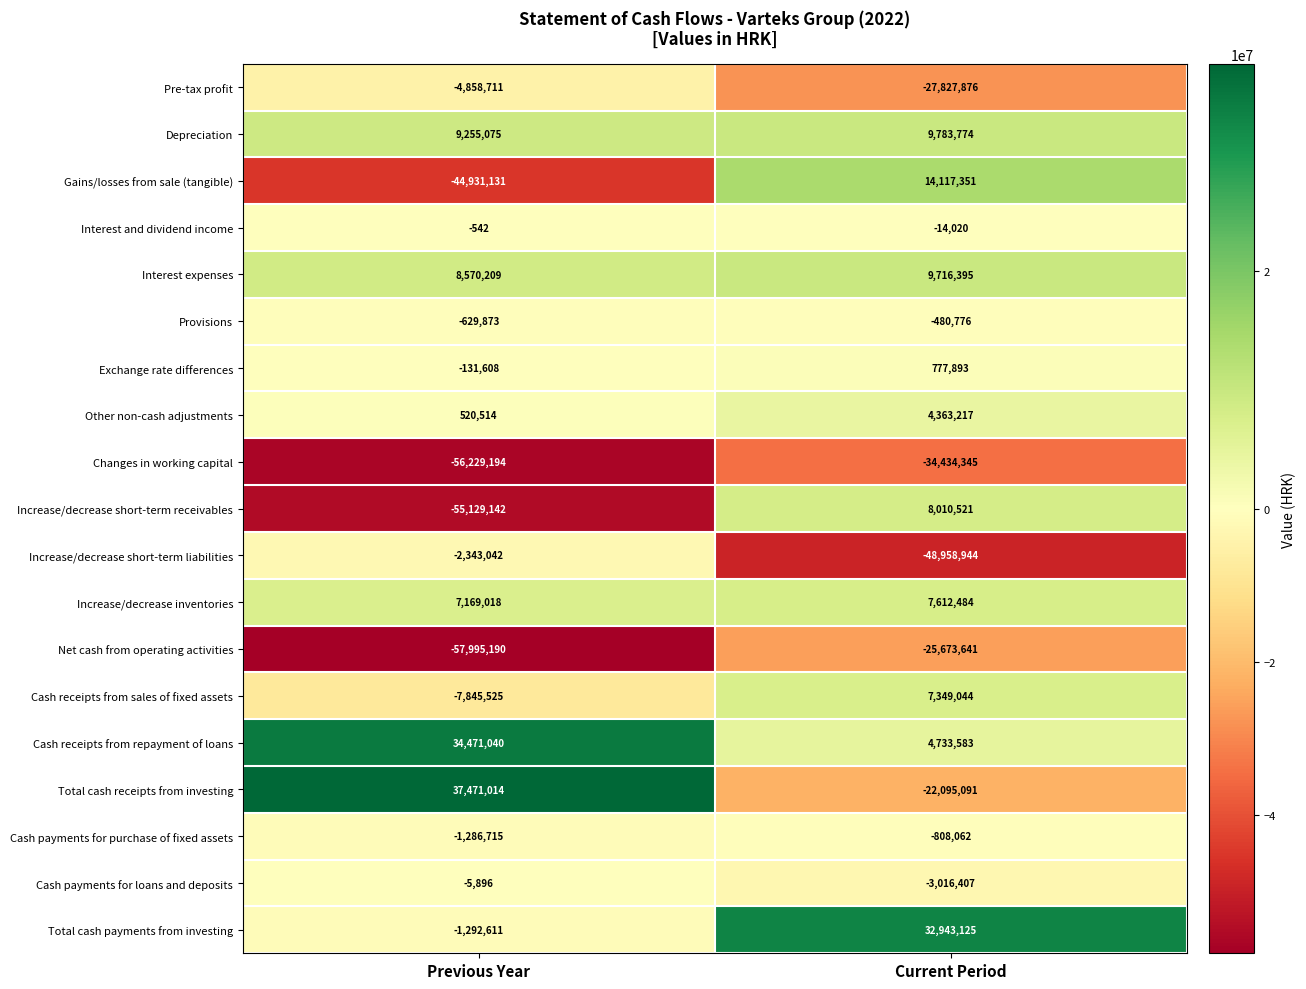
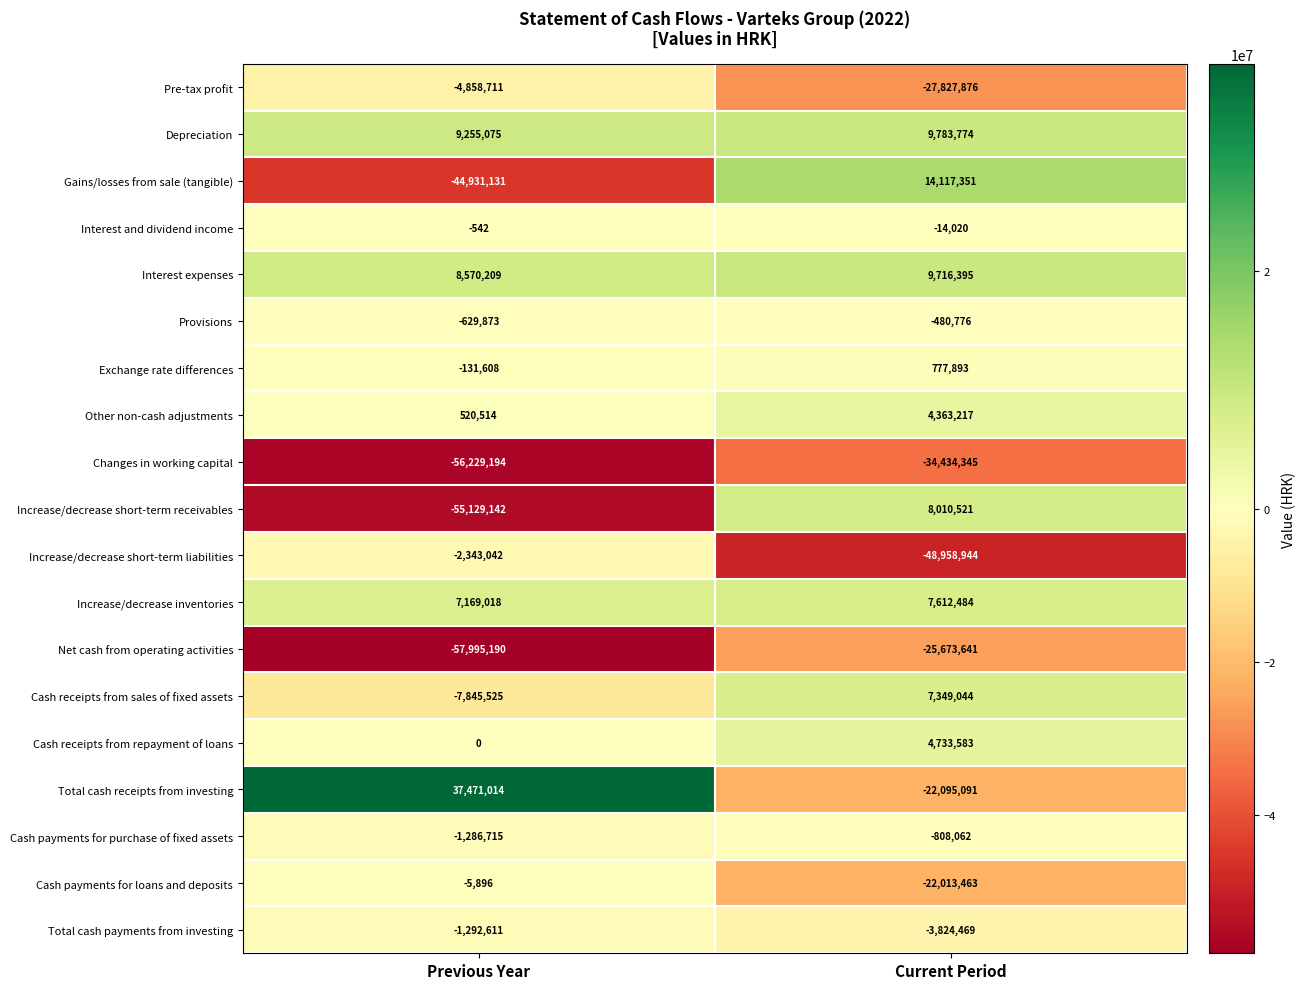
  {
    "Pre-tax profit": {
      "Previous Year": "-4,858,711",
      "Current Period": "-27,827,876"
    },
    "Depreciation": {
      "Previous Year": "9,255,075",
      "Current Period": "9,783,774"
    },
    "Gains/losses from sale (tangible)": {
      "Previous Year": "-44,931,131",
      "Current Period": "14,117,351"
    },
    "Interest and dividend income": {
      "Previous Year": "-542",
      "Current Period": "-14,020"
    },
    "Interest expenses": {
      "Previous Year": "8,570,209",
      "Current Period": "9,716,395"
    },
    "Provisions": {
      "Previous Year": "-629,873",
      "Current Period": "-480,776"
    },
    "Exchange rate differences": {
      "Previous Year": "-131,608",
      "Current Period": "777,893"
    },
    "Other non-cash adjustments": {
      "Previous Year": "520,514",
      "Current Period": "4,363,217"
    },
    "Changes in working capital": {
      "Previous Year": "-56,229,194",
      "Current Period": "-34,434,345"
    },
    "Increase/decrease short-term receivables": {
      "Previous Year": "-55,129,142",
      "Current Period": "8,010,521"
    },
    "Increase/decrease short-term liabilities": {
      "Previous Year": "-2,343,042",
      "Current Period": "-48,958,944"
    },
    "Increase/decrease inventories": {
      "Previous Year": "7,169,018",
      "Current Period": "7,612,484"
    },
    "Net cash from operating activities": {
      "Previous Year": "-57,995,190",
      "Current Period": "-25,673,641"
    },
    "Cash receipts from sales of fixed assets": {
      "Previous Year": "-7,845,525",
      "Current Period": "7,349,044"
    },
    "Cash receipts from repayment of loans": {
-     "Previous Year": "34,471,040",
+     "Previous Year": "0",
      "Current Period": "4,733,583"
    },
    "Total cash receipts from investing": {
      "Previous Year": "37,471,014",
      "Current Period": "-22,095,091"
    },
    "Cash payments for purchase of fixed assets": {
      "Previous Year": "-1,286,715",
      "Current Period": "-808,062"
    },
    "Cash payments for loans and deposits": {
      "Previous Year": "-5,896",
-     "Current Period": "-3,016,407"
+     "Current Period": "-22,013,463"
    },
    "Total cash payments from investing": {
      "Previous Year": "-1,292,611",
-     "Current Period": "32,943,125"
+     "Current Period": "-3,824,469"
    }
  }
